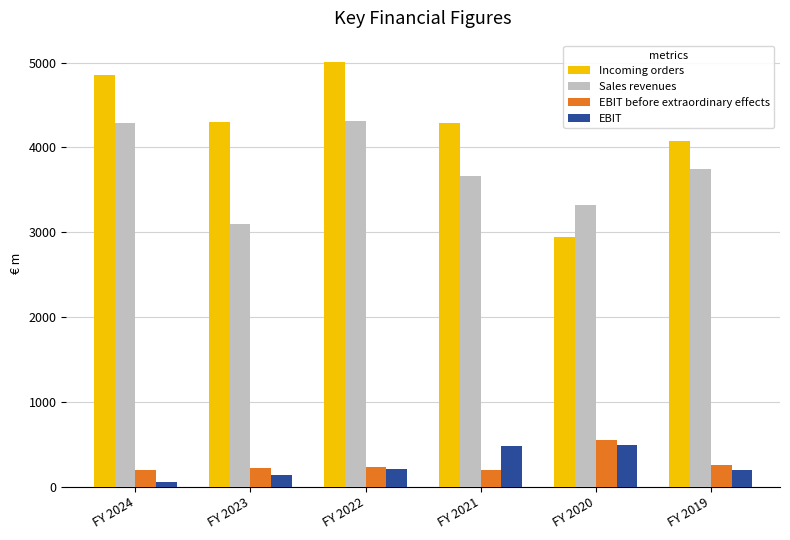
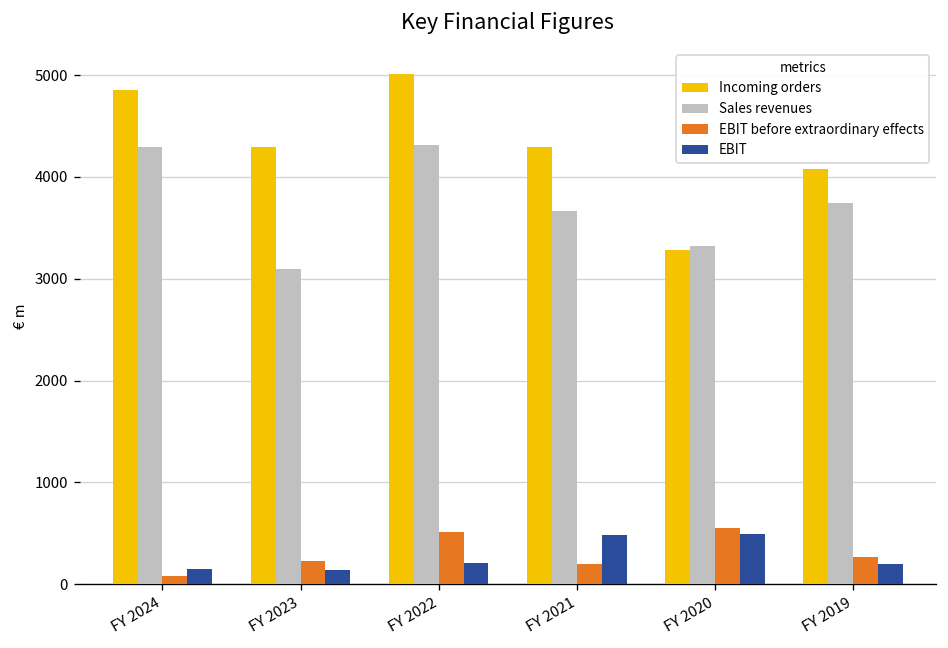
  {
    "Incoming orders": {
      "FY 2024": 4900,
      "FY 2023": 4300,
      "FY 2022": 5000,
      "FY 2021": 4300,
-     "FY 2020": 2900,
+     "FY 2020": 3300,
      "FY 2019": 4100
    },
    "Sales revenues": {
      "FY 2024": 4300,
      "FY 2023": 3100,
      "FY 2022": 4300,
      "FY 2021": 3700,
      "FY 2020": 3300,
      "FY 2019": 3700
    },
    "EBIT before extraordinary effects": {
-     "FY 2024": 200,
+     "FY 2024": 100,
      "FY 2023": 200,
-     "FY 2022": 200,
+     "FY 2022": 500,
      "FY 2021": 200,
      "FY 2020": 600,
      "FY 2019": 300
    },
    "EBIT": {
-     "FY 2024": 100,
+     "FY 2024": 200,
      "FY 2023": 100,
      "FY 2022": 200,
      "FY 2021": 500,
      "FY 2020": 500,
      "FY 2019": 200
    }
  }
